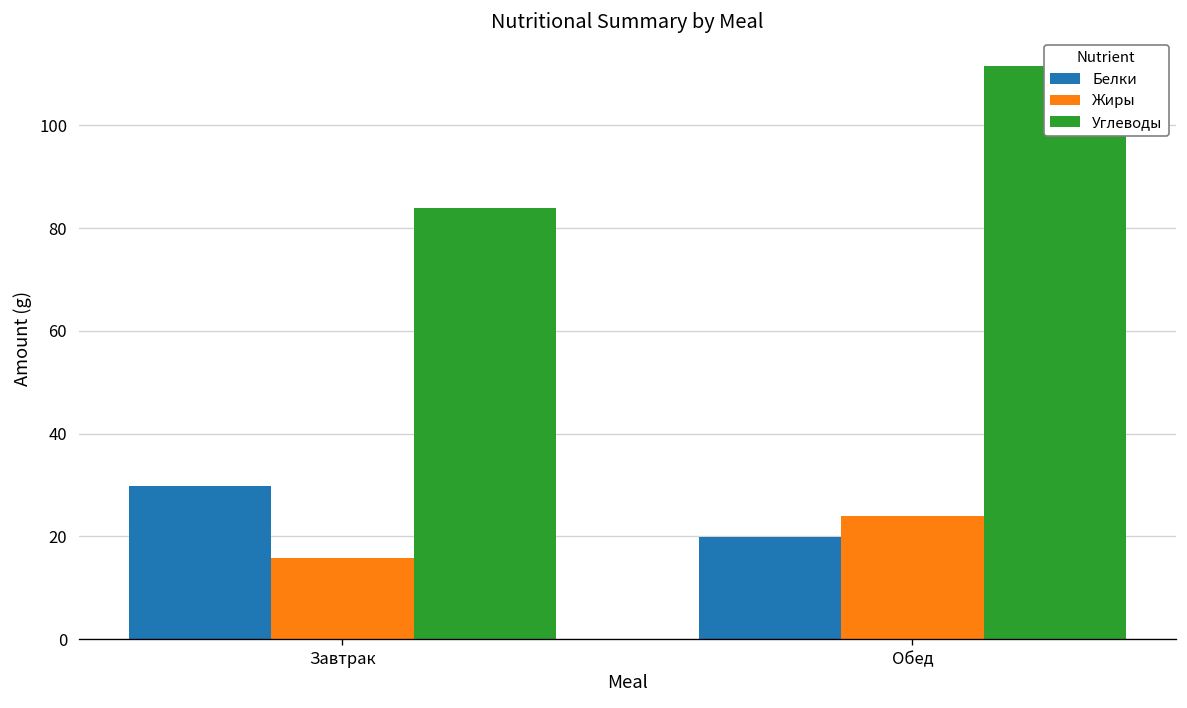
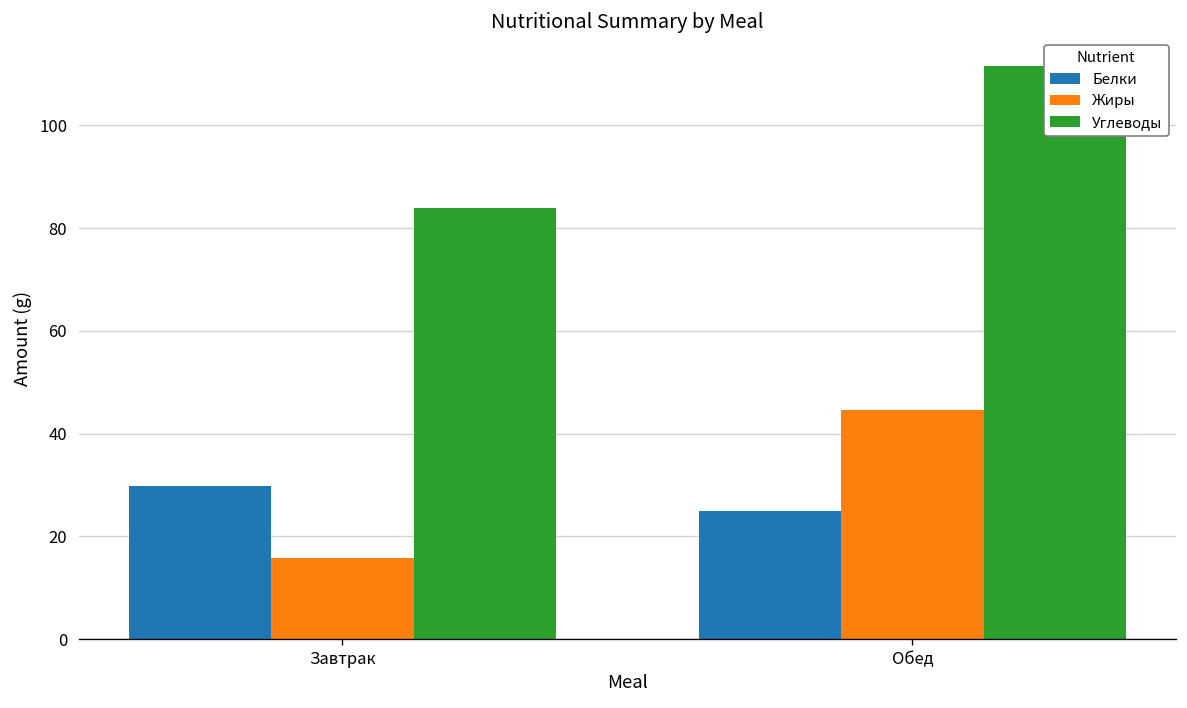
  {
    "Белки": {
      "Завтрак": 30,
-     "Обед": 20
+     "Обед": 25
    },
    "Жиры": {
      "Завтрак": 16,
-     "Обед": 24
+     "Обед": 45
    },
    "Углеводы": {
      "Завтрак": 84
    }
  }
